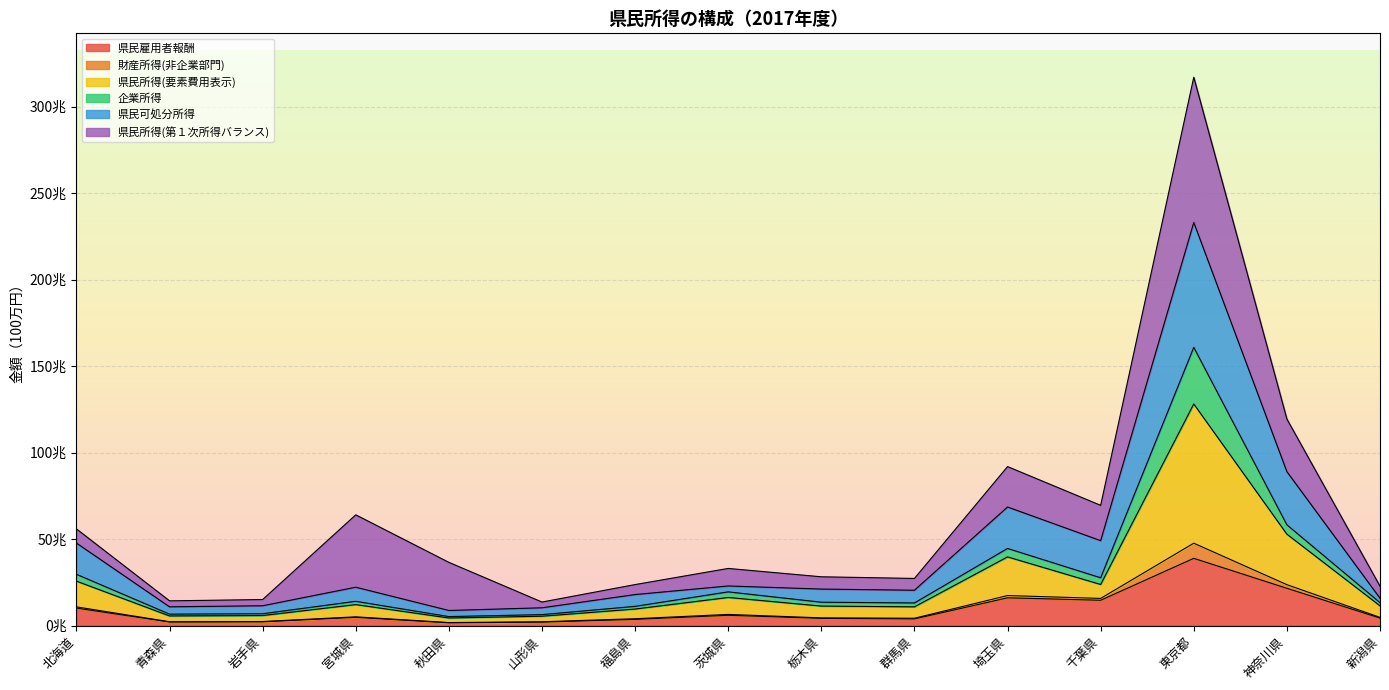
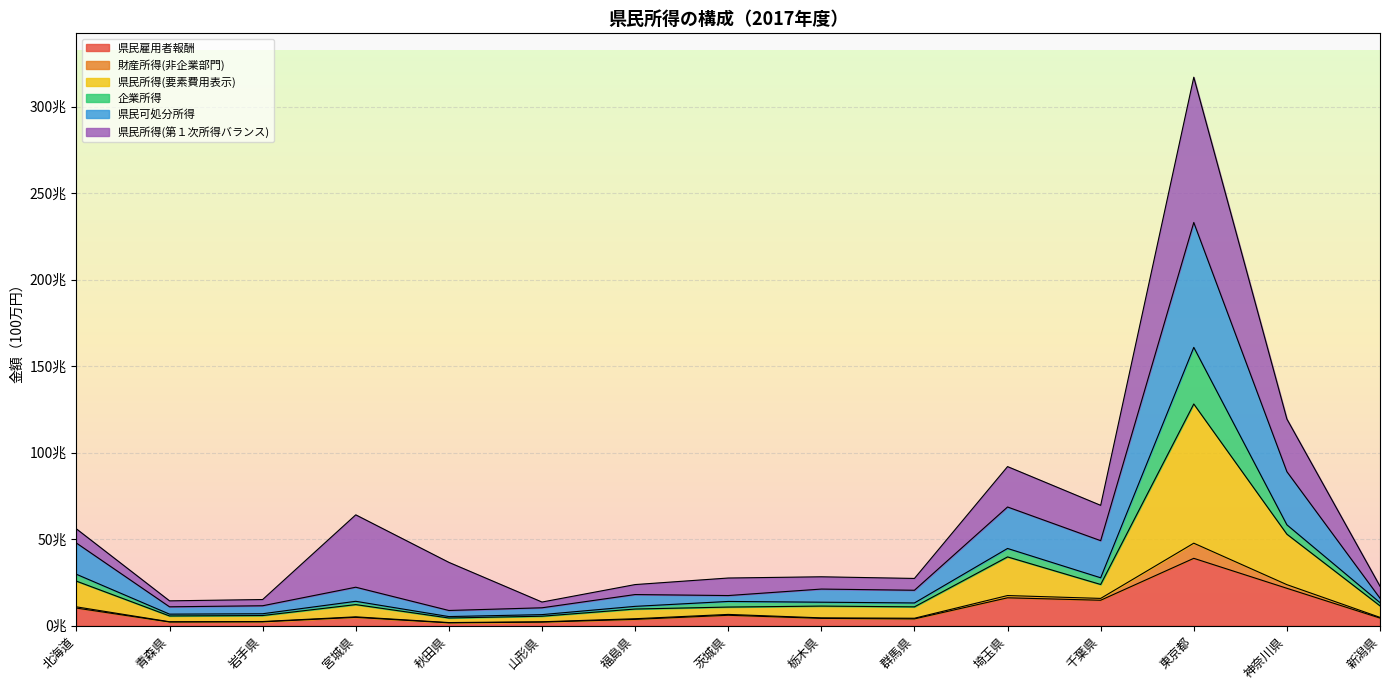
  {
    "県民所得(要素費用表示)": {
      "北海道": "15兆",
      "宮城県": "7兆",
      "福島県": "6兆",
-     "茨城県": "10兆",
+     "茨城県": "4兆",
      "栃木県": "7兆",
      "群馬県": "7兆",
      "埼玉県": "22兆",
      "千葉県": "8兆",
      "東京都": "80兆",
      "神奈川県": "29兆",
      "新潟県": "7兆"
    },
    "企業所得": {
      "北海道": "4兆",
      "宮城県": "2兆",
      "福島県": "2兆",
      "茨城県": "3兆",
      "栃木県": "2兆",
      "群馬県": "2兆",
      "埼玉県": "5兆",
      "千葉県": "4兆",
      "東京都": "33兆",
      "神奈川県": "5兆",
      "新潟県": "2兆"
    },
    "県民可処分所得": {
      "北海道": "18兆",
      "青森県": "4兆",
      "岩手県": "5兆",
      "宮城県": "8兆",
      "秋田県": "4兆",
      "山形県": "4兆",
      "福島県": "7兆",
      "茨城県": "3兆",
      "栃木県": "8兆",
      "群馬県": "7兆",
      "埼玉県": "24兆",
      "千葉県": "21兆",
      "東京都": "72兆",
      "神奈川県": "31兆",
      "新潟県": "3兆"
    },
    "県民所得(第１次所得バランス)": {
      "北海道": "8兆",
      "青森県": "3兆",
      "岩手県": "4兆",
      "宮城県": "42兆",
      "秋田県": "28兆",
      "山形県": "3兆",
      "福島県": "6兆",
      "茨城県": "10兆",
      "栃木県": "7兆",
      "群馬県": "7兆",
      "埼玉県": "23兆",
      "千葉県": "20兆",
      "東京都": "84兆",
      "神奈川県": "30兆",
      "新潟県": "7兆"
    }
  }
